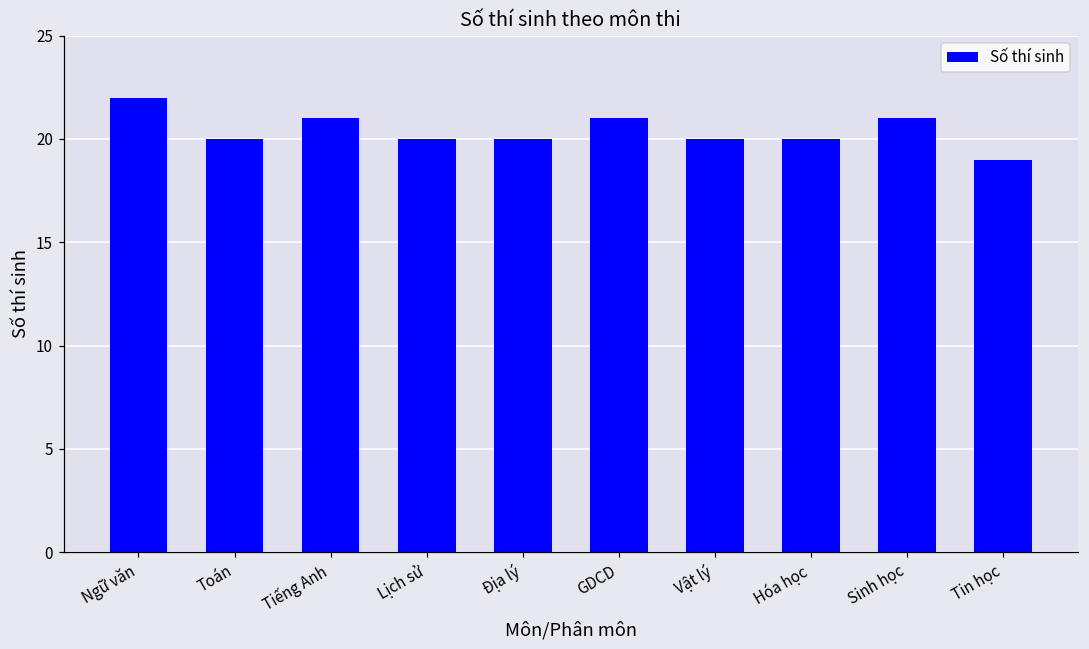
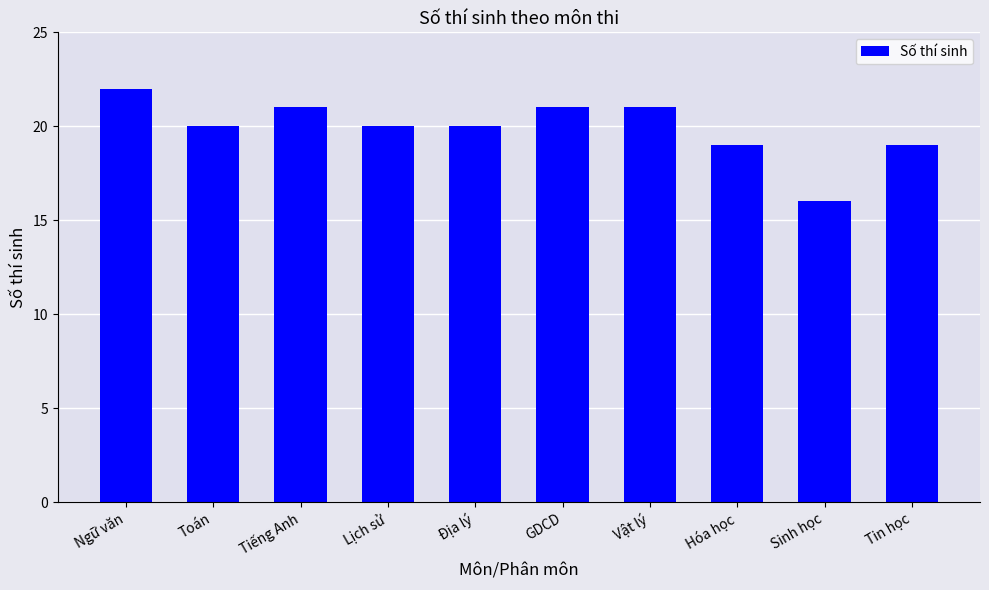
  {
    "Ngữ văn": 22,
    "Toán": 20,
    "Tiếng Anh": 21,
    "Lịch sử": 20,
    "Địa lý": 20,
    "GDCD": 21,
-   "Vật lý": 20,
-   "Hóa học": 20,
-   "Sinh học": 21,
+   "Vật lý": 21,
+   "Hóa học": 19,
+   "Sinh học": 16,
    "Tin học": 19
  }
